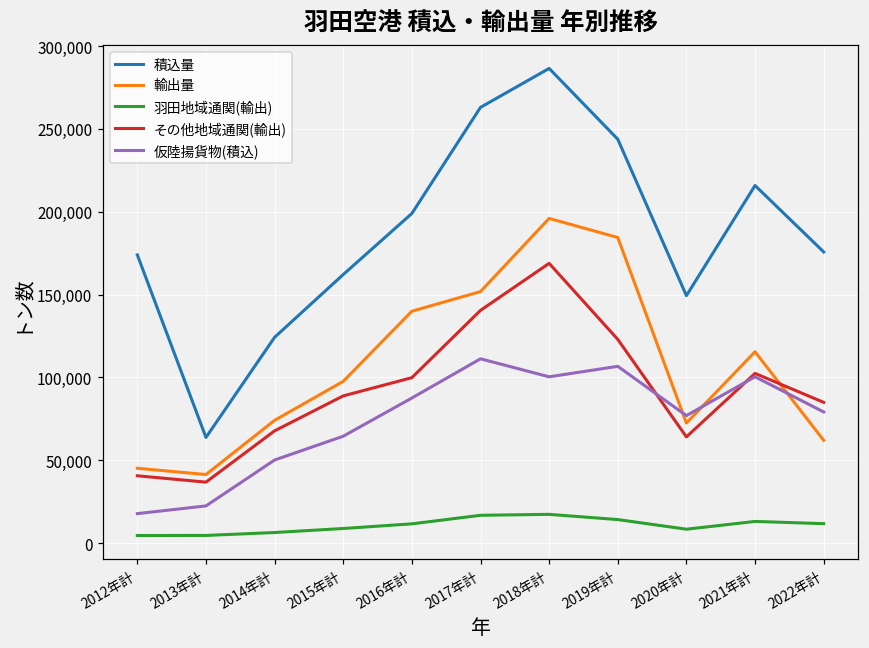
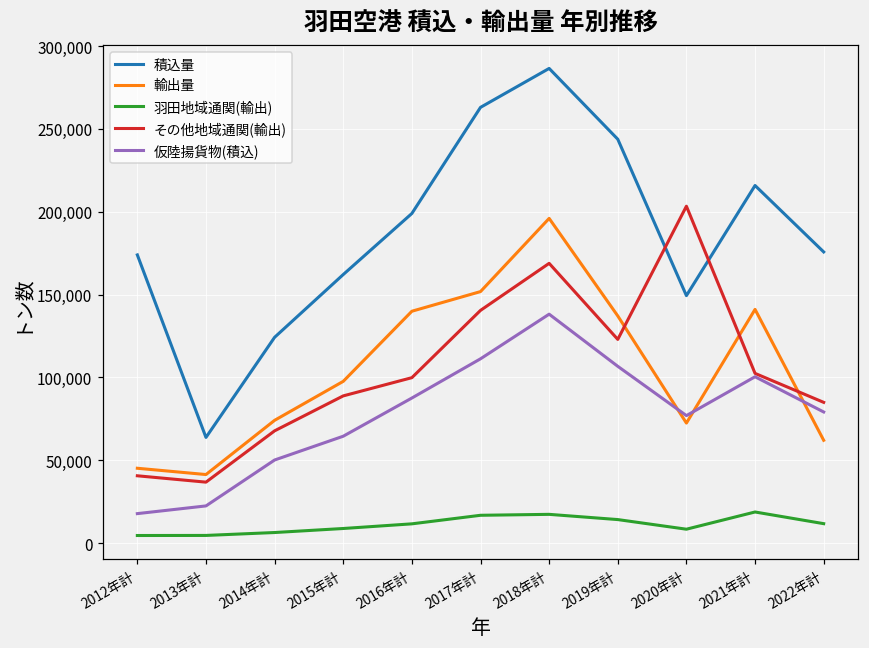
  {
    "積込量": {
      "2012年計": "174,000",
      "2013年計": "64,000",
      "2014年計": "124,000",
      "2015年計": "162,000",
      "2016年計": "199,000",
      "2017年計": "263,000",
      "2018年計": "287,000",
      "2019年計": "244,000",
      "2020年計": "149,000",
      "2021年計": "216,000",
      "2022年計": "176,000"
    },
    "輸出量": {
      "2012年計": "45,000",
      "2013年計": "41,000",
      "2014年計": "74,000",
      "2015年計": "98,000",
      "2016年計": "140,000",
      "2017年計": "152,000",
      "2018年計": "196,000",
-     "2019年計": "184,000",
+     "2019年計": "137,000",
      "2020年計": "72,000",
-     "2021年計": "115,000",
+     "2021年計": "141,000",
      "2022年計": "62,000"
    },
    "羽田地域通関(輸出)": {
      "2012年計": "5,000",
      "2013年計": "5,000",
      "2014年計": "6,000",
      "2015年計": "9,000",
      "2016年計": "12,000",
      "2017年計": "17,000",
      "2018年計": "17,000",
      "2019年計": "14,000",
      "2020年計": "8,000",
-     "2021年計": "13,000",
+     "2021年計": "19,000",
      "2022年計": "12,000"
    },
    "その他地域通関(輸出)": {
      "2012年計": "41,000",
      "2013年計": "37,000",
      "2014年計": "68,000",
      "2015年計": "89,000",
      "2016年計": "100,000",
      "2017年計": "140,000",
      "2018年計": "169,000",
      "2019年計": "123,000",
-     "2020年計": "64,000",
+     "2020年計": "203,000",
      "2021年計": "102,000",
      "2022年計": "85,000"
    },
    "仮陸揚貨物(積込)": {
      "2012年計": "18,000",
      "2013年計": "22,000",
      "2014年計": "50,000",
      "2015年計": "64,000",
      "2016年計": "88,000",
      "2017年計": "111,000",
-     "2018年計": "100,000",
+     "2018年計": "138,000",
      "2019年計": "107,000",
      "2020年計": "77,000",
      "2021年計": "100,000",
      "2022年計": "79,000"
    }
  }
